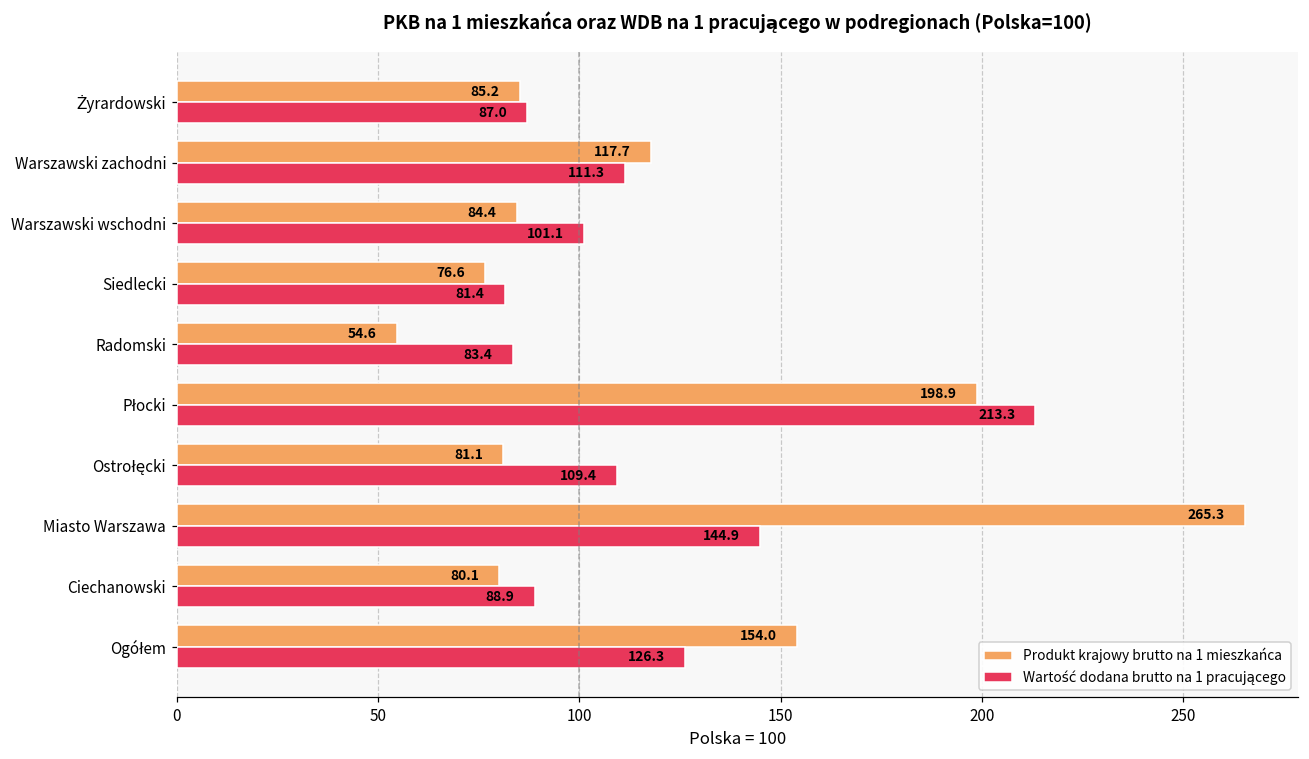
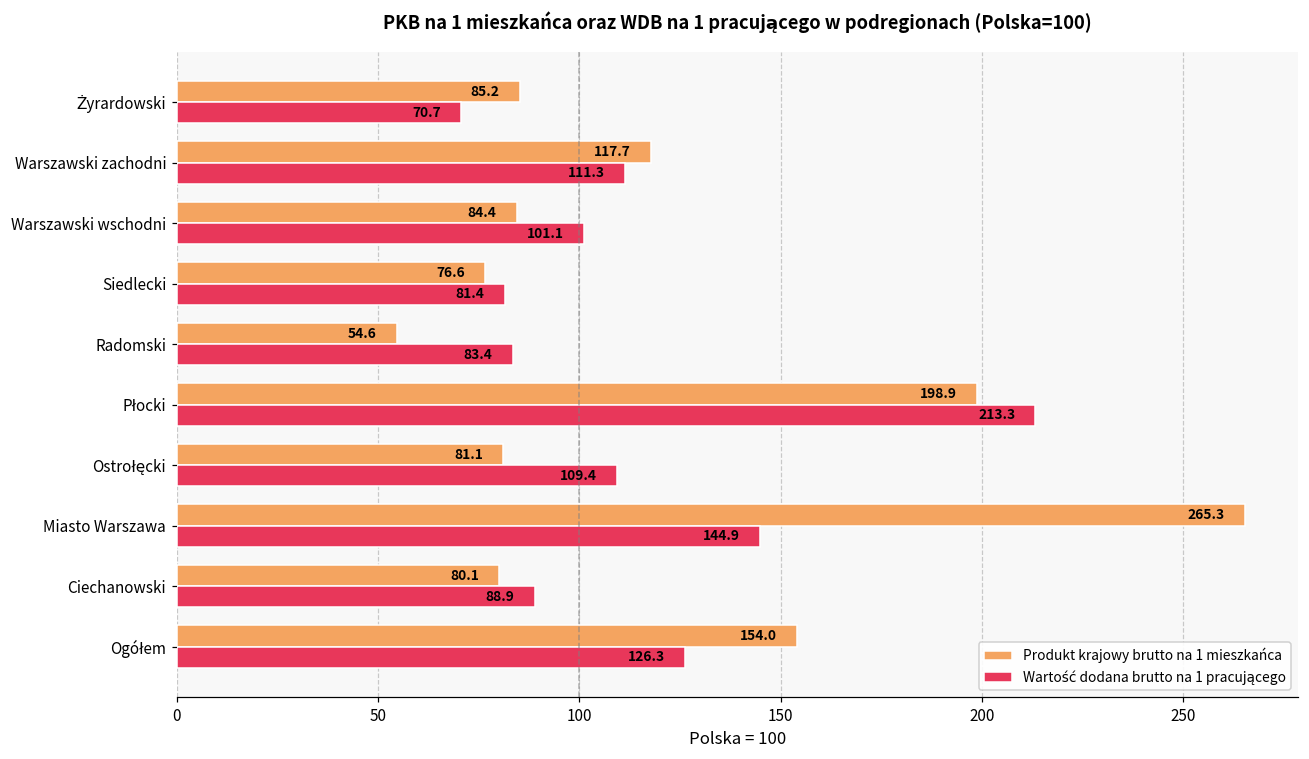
  {
    "Produkt krajowy brutto na 1 mieszkańca": {
      "Żyrardowski": 85.2,
      "Warszawski zachodni": 117.7,
      "Warszawski wschodni": 84.4,
      "Siedlecki": 76.6,
      "Radomski": 54.6,
      "Płocki": 198.9,
      "Ostrołęcki": 81.1,
      "Miasto Warszawa": 265.3,
      "Ciechanowski": 80.1,
      "Ogółem": 154.0
    },
    "Wartość dodana brutto na 1 pracującego": {
-     "Żyrardowski": 87.0,
+     "Żyrardowski": 70.7,
      "Warszawski zachodni": 111.3,
      "Warszawski wschodni": 101.1,
      "Siedlecki": 81.4,
      "Radomski": 83.4,
      "Płocki": 213.3,
      "Ostrołęcki": 109.4,
      "Miasto Warszawa": 144.9,
      "Ciechanowski": 88.9,
      "Ogółem": 126.3
    }
  }
